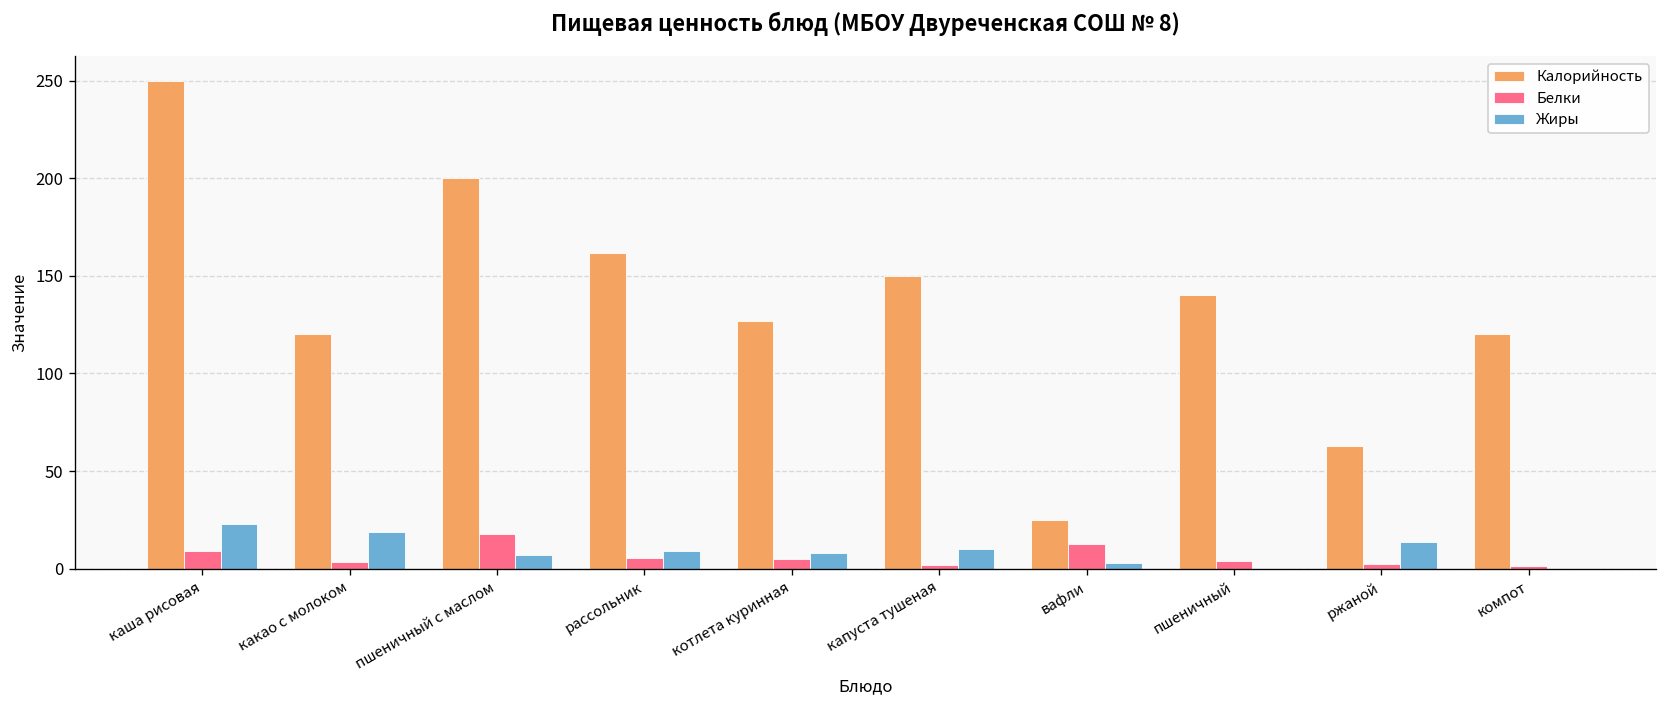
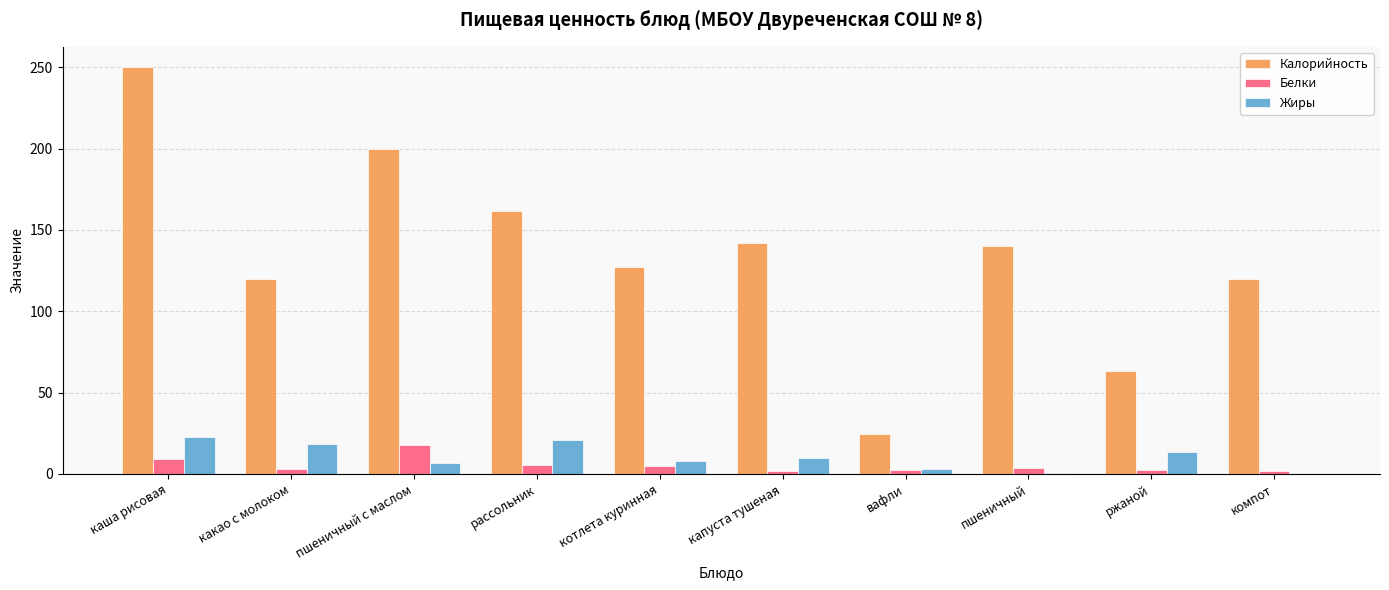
  {
    "Калорийность": {
      "каша рисовая": 250,
      "какао с молоком": 120,
      "пшеничный с маслом": 200,
      "рассольник": 162,
      "котлета куринная": 127,
-     "капуста тушеная": 150,
+     "капуста тушеная": 142,
      "вафли": 25,
      "пшеничный": 140,
      "ржаной": 63,
      "компот": 120
    },
    "Белки": {
      "каша рисовая": 9,
      "какао с молоком": 3,
      "пшеничный с маслом": 18,
      "рассольник": 6,
      "котлета куринная": 5,
      "капуста тушеная": 2,
-     "вафли": 13,
+     "вафли": 2,
      "пшеничный": 4,
      "ржаной": 2,
      "компот": 2
    },
    "Жиры": {
      "каша рисовая": 23,
      "какао с молоком": 19,
      "пшеничный с маслом": 7,
-     "рассольник": 9,
+     "рассольник": 21,
      "котлета куринная": 8,
      "капуста тушеная": 10,
      "вафли": 3,
      "ржаной": 14,
      "компот": 0
    }
  }
